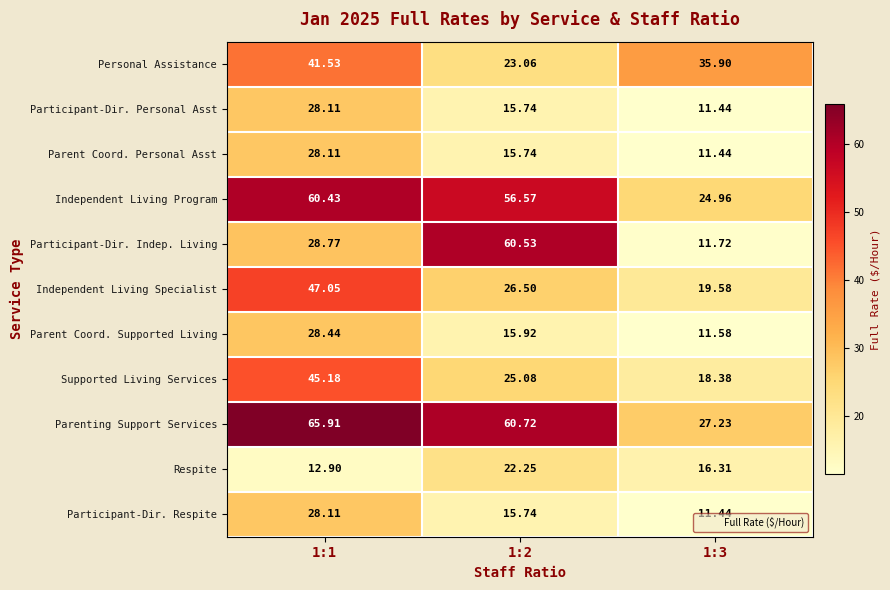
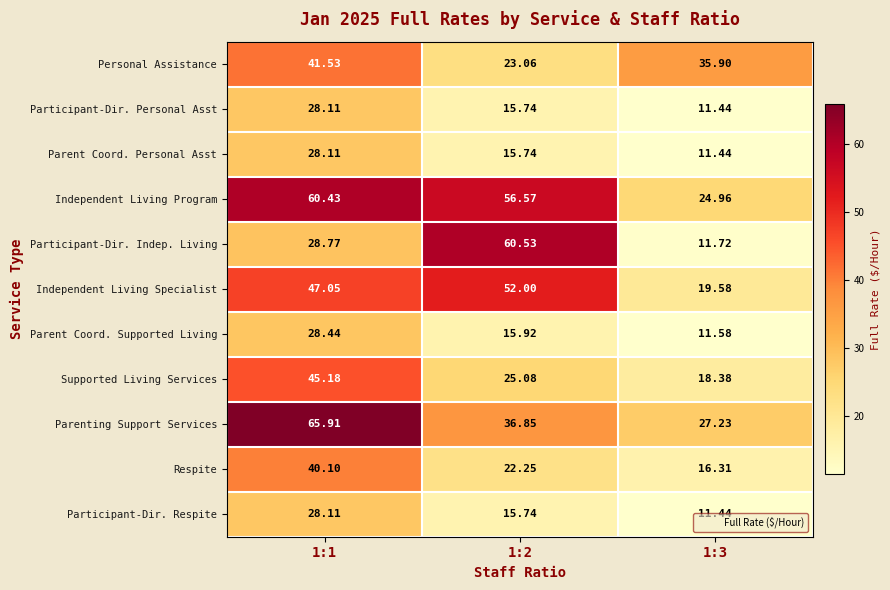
  {
    "Personal Assistance": {
      "1:1": 41.53,
      "1:2": 23.06,
      "1:3": 35.90
    },
    "Participant-Dir. Personal Asst": {
      "1:1": 28.11,
      "1:2": 15.74,
      "1:3": 11.44
    },
    "Parent Coord. Personal Asst": {
      "1:1": 28.11,
      "1:2": 15.74,
      "1:3": 11.44
    },
    "Independent Living Program": {
      "1:1": 60.43,
      "1:2": 56.57,
      "1:3": 24.96
    },
    "Participant-Dir. Indep. Living": {
      "1:1": 28.77,
      "1:2": 60.53,
      "1:3": 11.72
    },
    "Independent Living Specialist": {
      "1:1": 47.05,
-     "1:2": 26.50,
+     "1:2": 52.00,
      "1:3": 19.58
    },
    "Parent Coord. Supported Living": {
      "1:1": 28.44,
      "1:2": 15.92,
      "1:3": 11.58
    },
    "Supported Living Services": {
      "1:1": 45.18,
      "1:2": 25.08,
      "1:3": 18.38
    },
    "Parenting Support Services": {
      "1:1": 65.91,
-     "1:2": 60.72,
+     "1:2": 36.85,
      "1:3": 27.23
    },
    "Respite": {
-     "1:1": 12.90,
+     "1:1": 40.10,
      "1:2": 22.25,
      "1:3": 16.31
    },
    "Participant-Dir. Respite": {
      "1:1": 28.11,
      "1:2": 15.74
    }
  }
